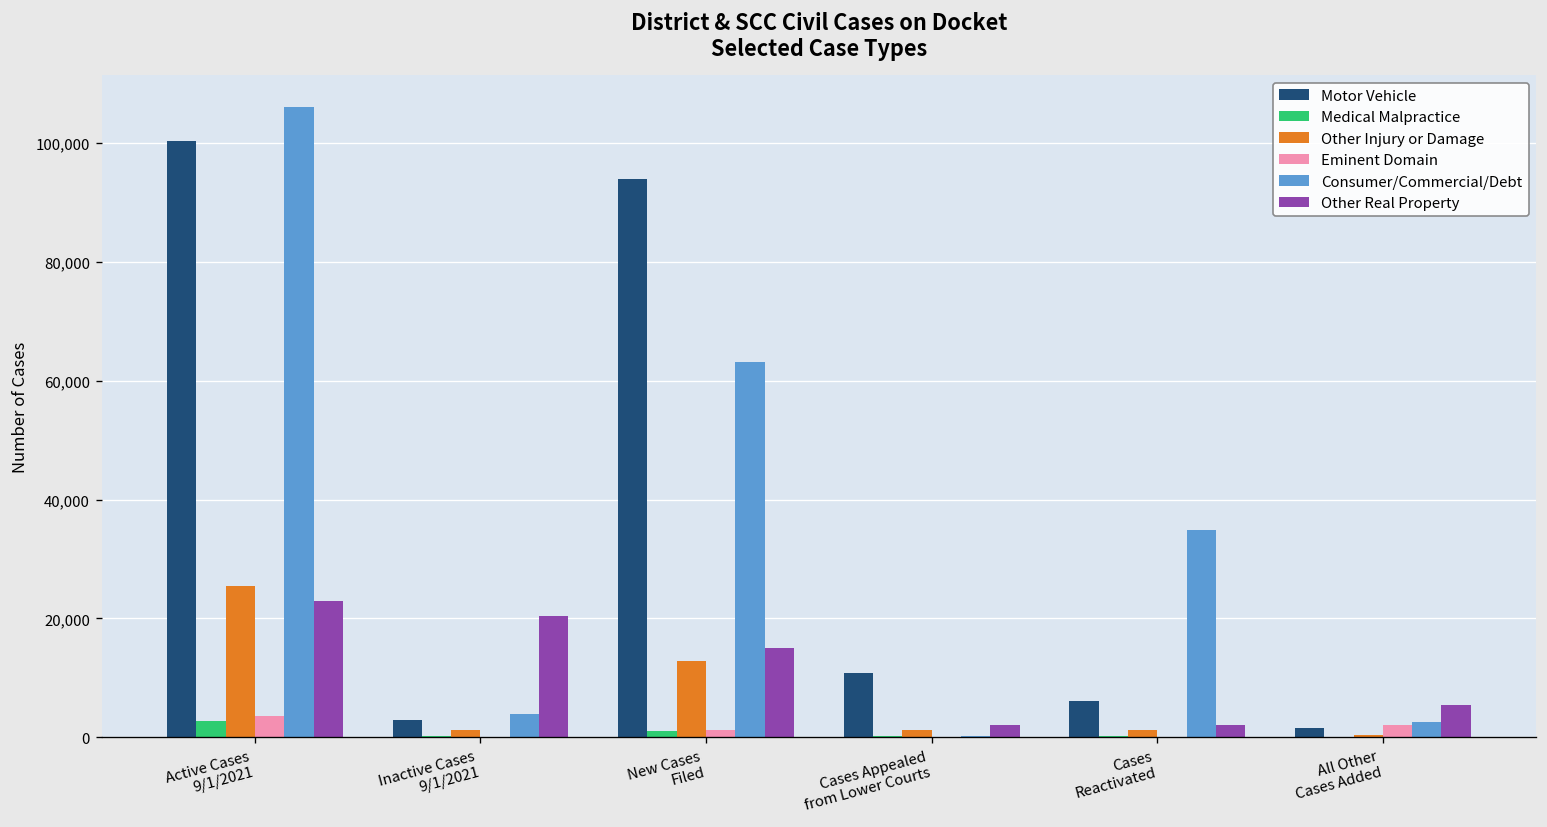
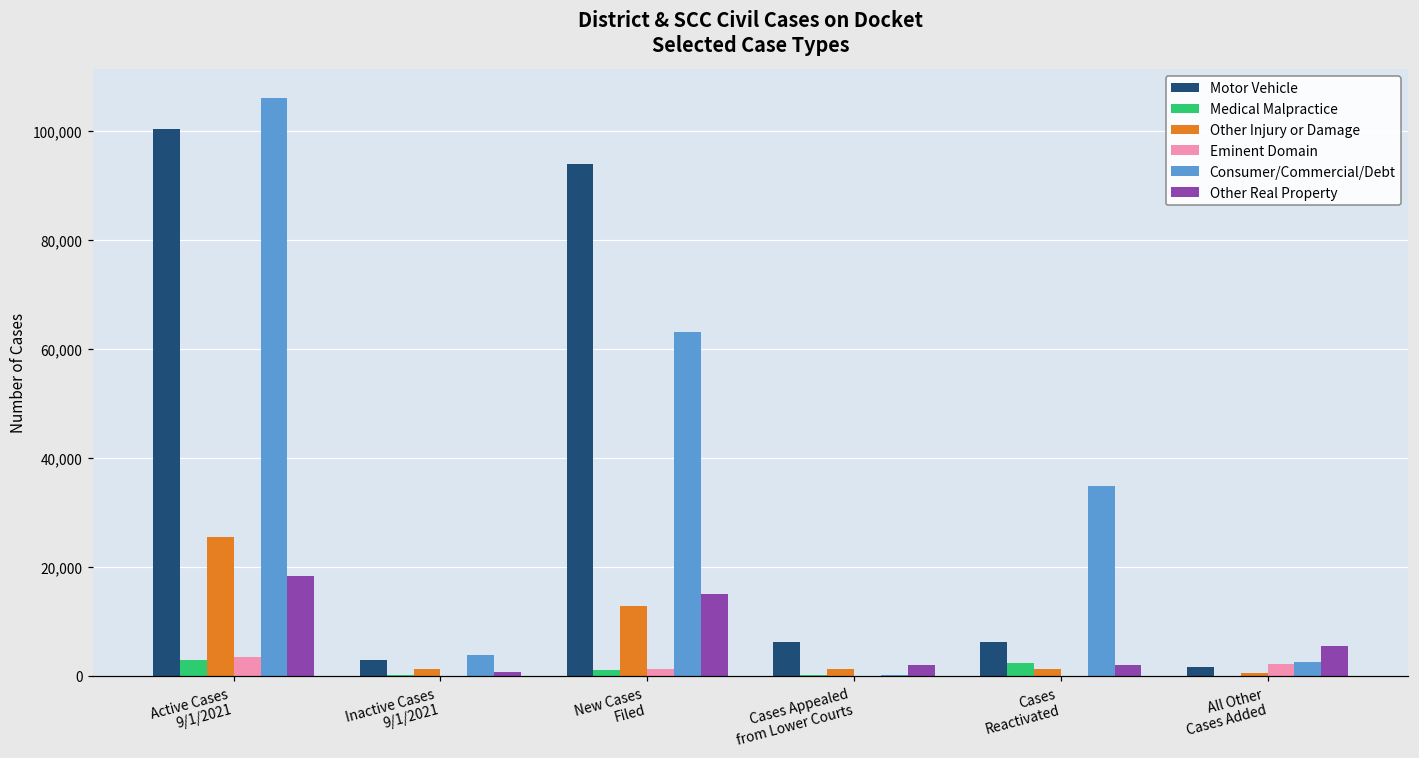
  {
    "Motor Vehicle": {
      "Active Cases 9/1/2021": "100,000",
      "Inactive Cases 9/1/2021": "3,000",
      "New Cases Filed": "94,000",
-     "Cases Appealed from Lower Courts": "11,000",
+     "Cases Appealed from Lower Courts": "6,000",
      "Cases Reactivated": "6,000",
      "All Other Cases Added": "2,000"
    },
    "Medical Malpractice": {
      "Active Cases 9/1/2021": "3,000",
      "New Cases Filed": "1,000",
-     "Cases Reactivated": "0"
+     "Cases Reactivated": "2,000"
    },
    "Other Injury or Damage": {
      "Active Cases 9/1/2021": "25,000",
      "Inactive Cases 9/1/2021": "1,000",
      "New Cases Filed": "13,000",
      "Cases Appealed from Lower Courts": "1,000",
      "Cases Reactivated": "1,000"
    },
    "Eminent Domain": {
      "Active Cases 9/1/2021": "4,000",
      "New Cases Filed": "1,000",
      "All Other Cases Added": "2,000"
    },
    "Consumer/Commercial/Debt": {
      "Active Cases 9/1/2021": "106,000",
      "Inactive Cases 9/1/2021": "4,000",
      "New Cases Filed": "63,000",
      "Cases Reactivated": "35,000",
      "All Other Cases Added": "3,000"
    },
    "Other Real Property": {
-     "Active Cases 9/1/2021": "23,000",
-     "Inactive Cases 9/1/2021": "20,000",
+     "Active Cases 9/1/2021": "18,000",
+     "Inactive Cases 9/1/2021": "1,000",
      "New Cases Filed": "15,000",
      "Cases Appealed from Lower Courts": "2,000",
      "Cases Reactivated": "2,000",
      "All Other Cases Added": "5,000"
    }
  }
